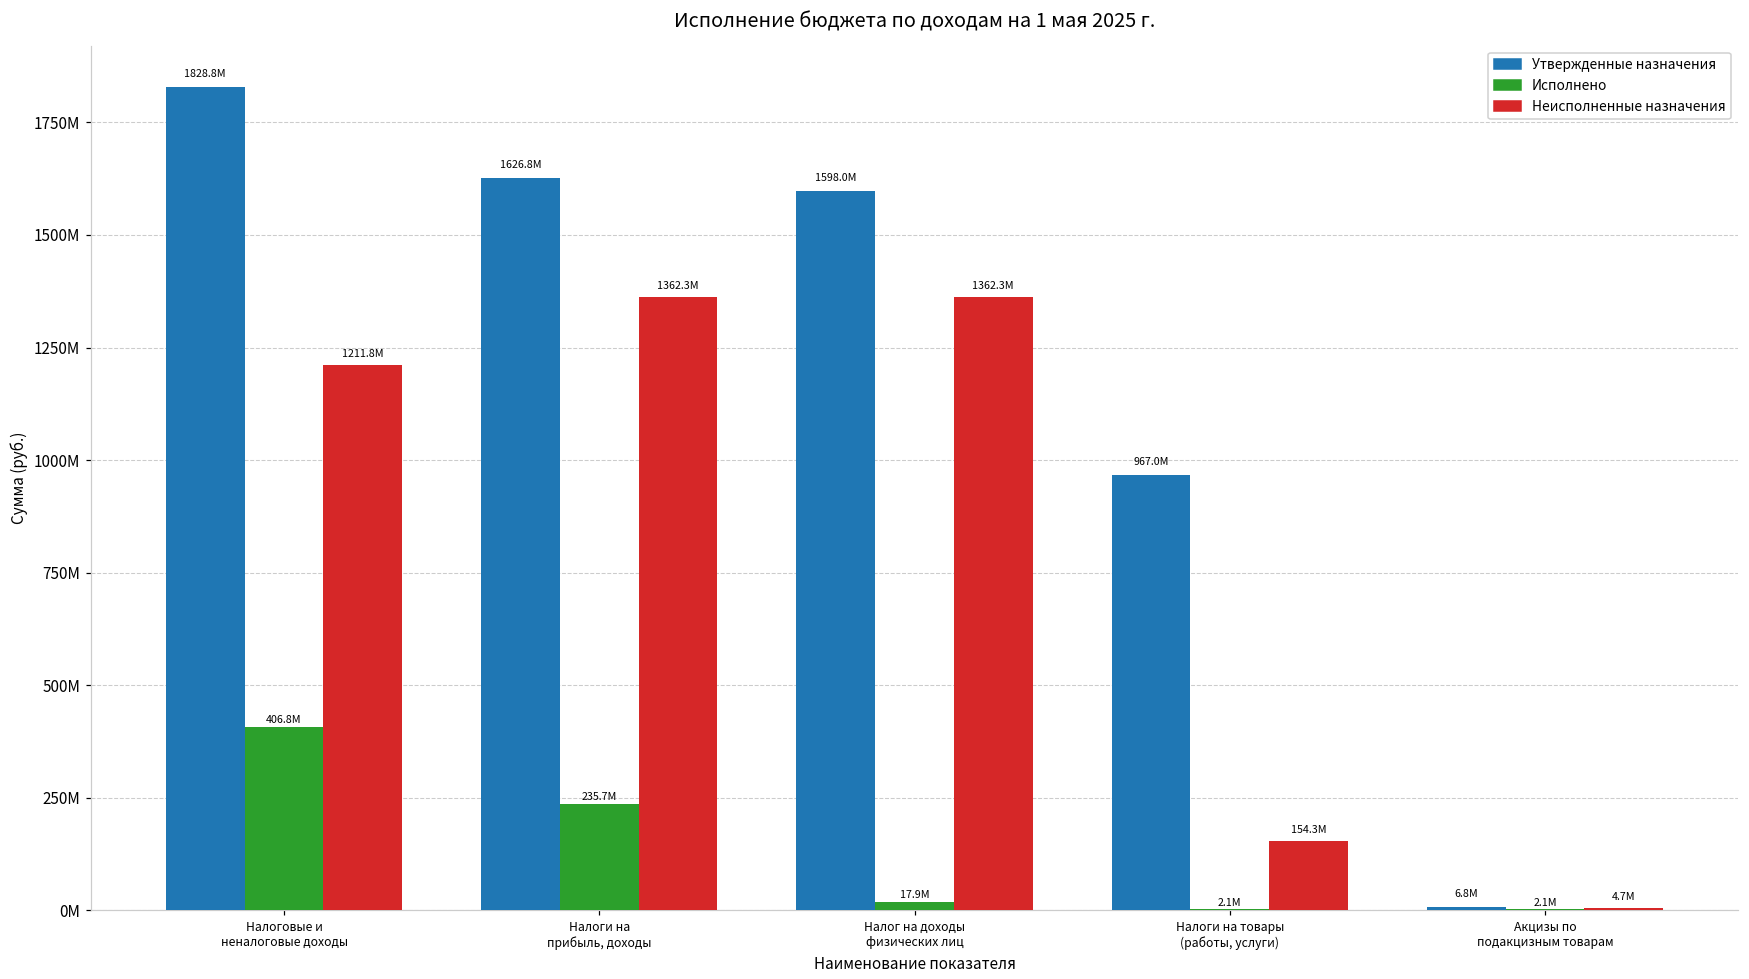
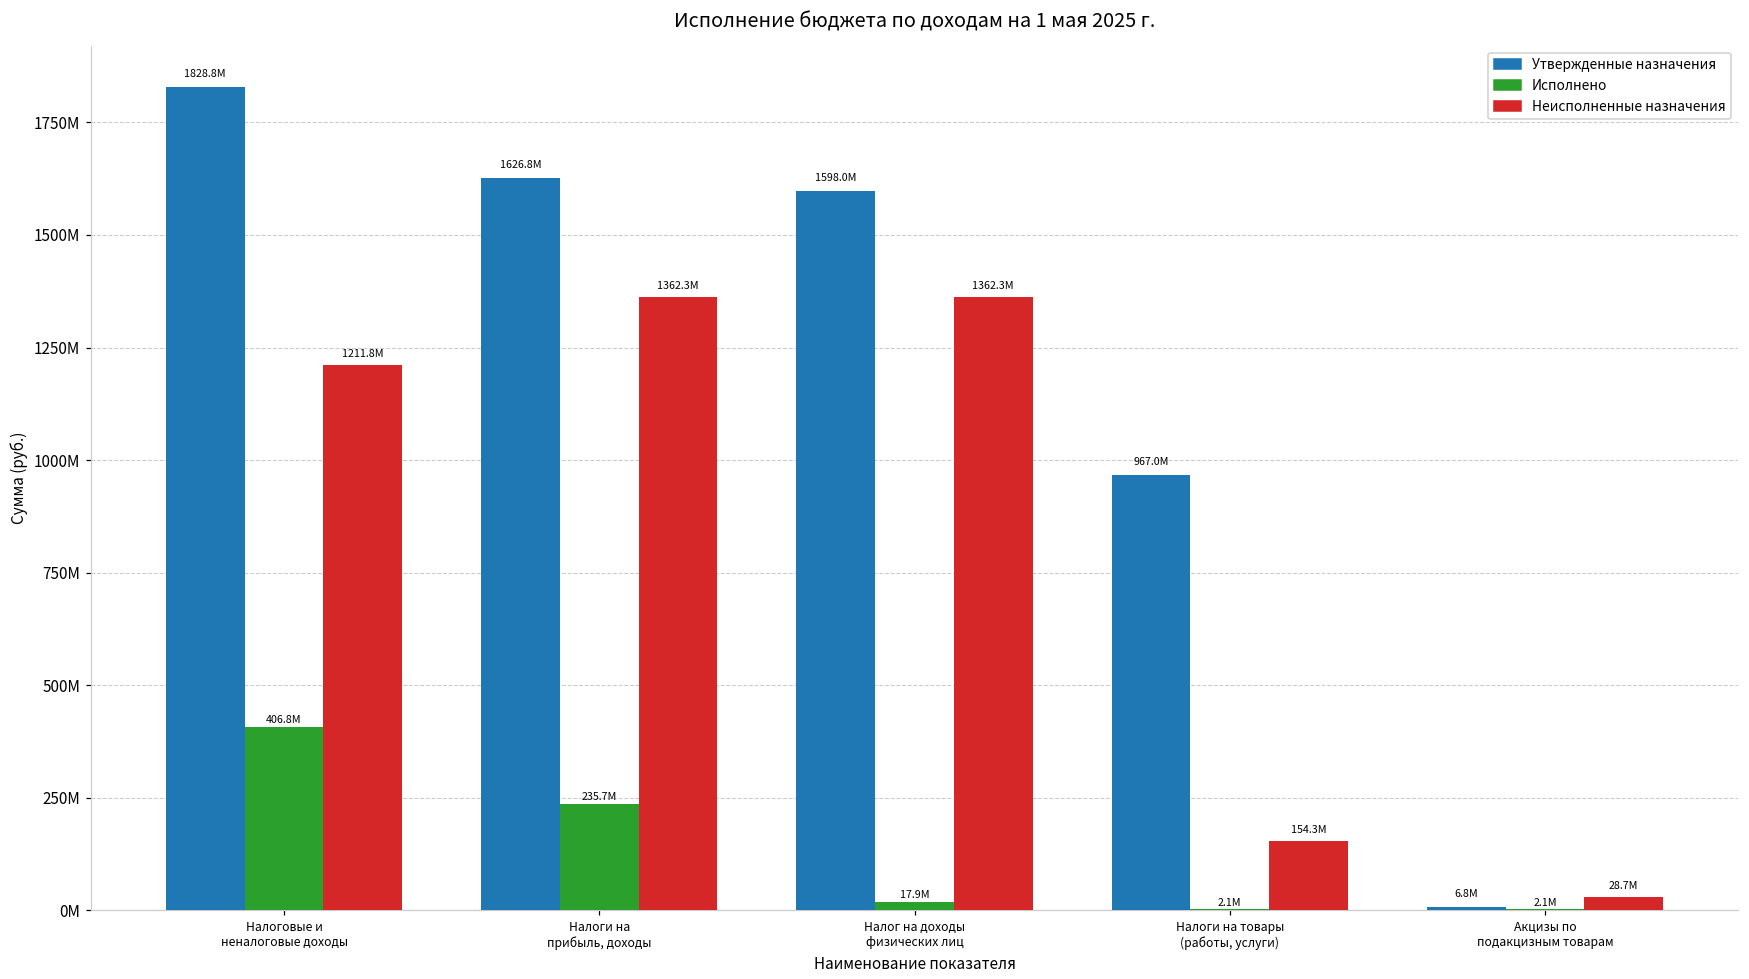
  {
    "Утвержденные назначения": {
      "Налоговые и неналоговые доходы": "1828.8M",
      "Налоги на прибыль, доходы": "1626.8M",
      "Налог на доходы физических лиц": "1598.0M",
      "Налоги на товары (работы, услуги)": "967.0M",
      "Акцизы по подакцизным товарам": "6.8M"
    },
    "Исполнено": {
      "Налоговые и неналоговые доходы": "406.8M",
      "Налоги на прибыль, доходы": "235.7M",
      "Налог на доходы физических лиц": "17.9M",
      "Налоги на товары (работы, услуги)": "2.1M",
      "Акцизы по подакцизным товарам": "2.1M"
    },
    "Неисполненные назначения": {
      "Налоговые и неналоговые доходы": "1211.8M",
      "Налоги на прибыль, доходы": "1362.3M",
      "Налог на доходы физических лиц": "1362.3M",
      "Налоги на товары (работы, услуги)": "154.3M",
-     "Акцизы по подакцизным товарам": "4.7M"
+     "Акцизы по подакцизным товарам": "28.7M"
    }
  }
